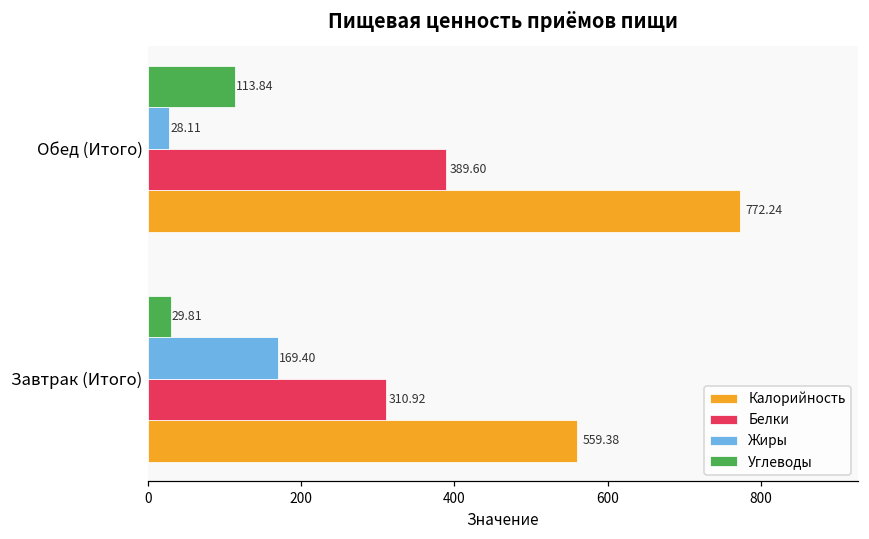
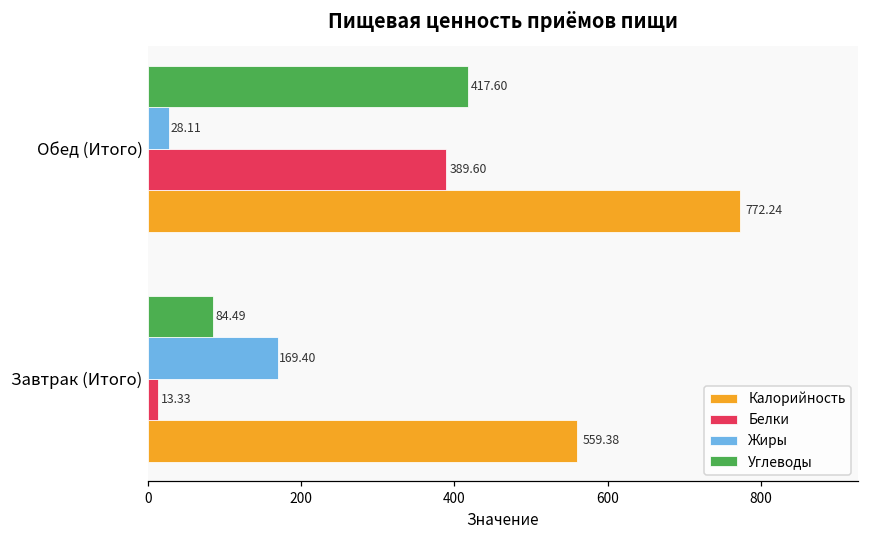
  {
    "Калорийность": {
      "Обед (Итого)": 772.24,
      "Завтрак (Итого)": 559.38
    },
    "Белки": {
      "Обед (Итого)": 389.60,
-     "Завтрак (Итого)": 310.92
+     "Завтрак (Итого)": 13.33
    },
    "Жиры": {
      "Обед (Итого)": 28.11,
      "Завтрак (Итого)": 169.40
    },
    "Углеводы": {
-     "Обед (Итого)": 113.84,
-     "Завтрак (Итого)": 29.81
+     "Обед (Итого)": 417.60,
+     "Завтрак (Итого)": 84.49
    }
  }
